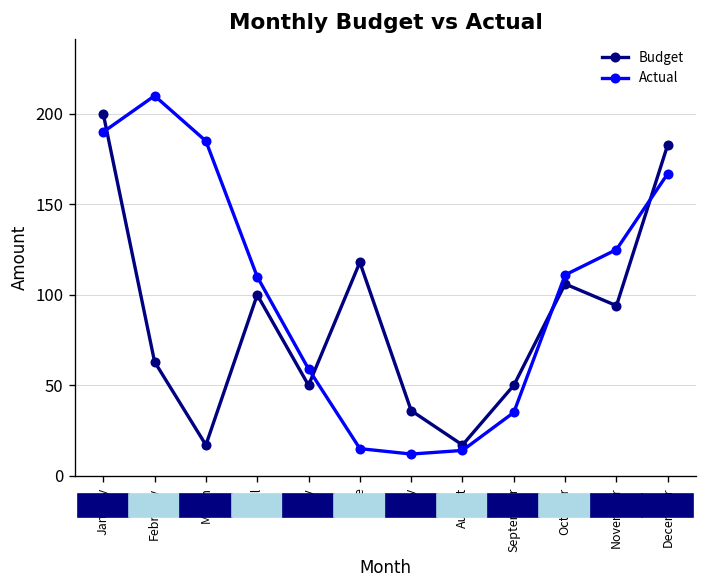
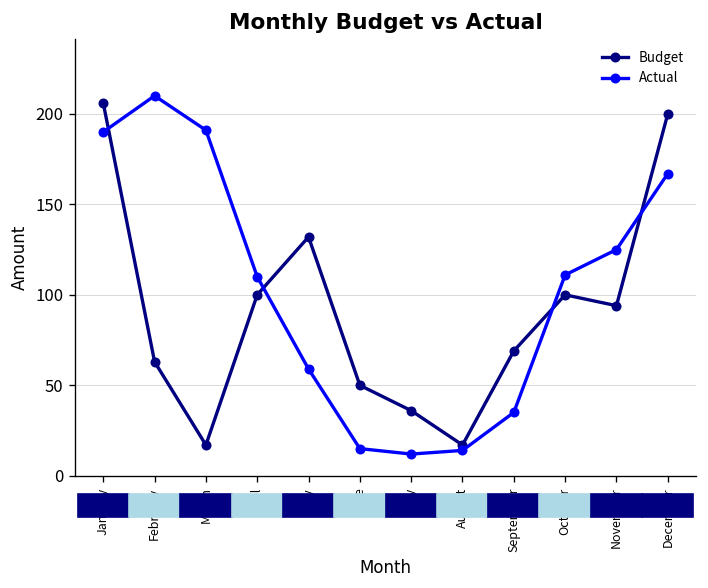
  {
    "Budget": {
-     "January": 200,
+     "January": 206,
      "February": 63,
      "March": 17,
      "April": 100,
-     "May": 50,
-     "June": 118,
+     "May": 132,
+     "June": 50,
      "July": 36,
      "August": 17,
-     "September": 50,
-     "October": 106,
+     "September": 69,
+     "October": 100,
      "November": 94,
-     "December": 183
+     "December": 200
    },
    "Actual": {
      "January": 190,
      "February": 210,
-     "March": 185,
+     "March": 191,
      "April": 110,
      "May": 59,
      "June": 15,
      "July": 12,
      "August": 14,
      "September": 35,
      "October": 111,
      "November": 125,
      "December": 167
    }
  }
